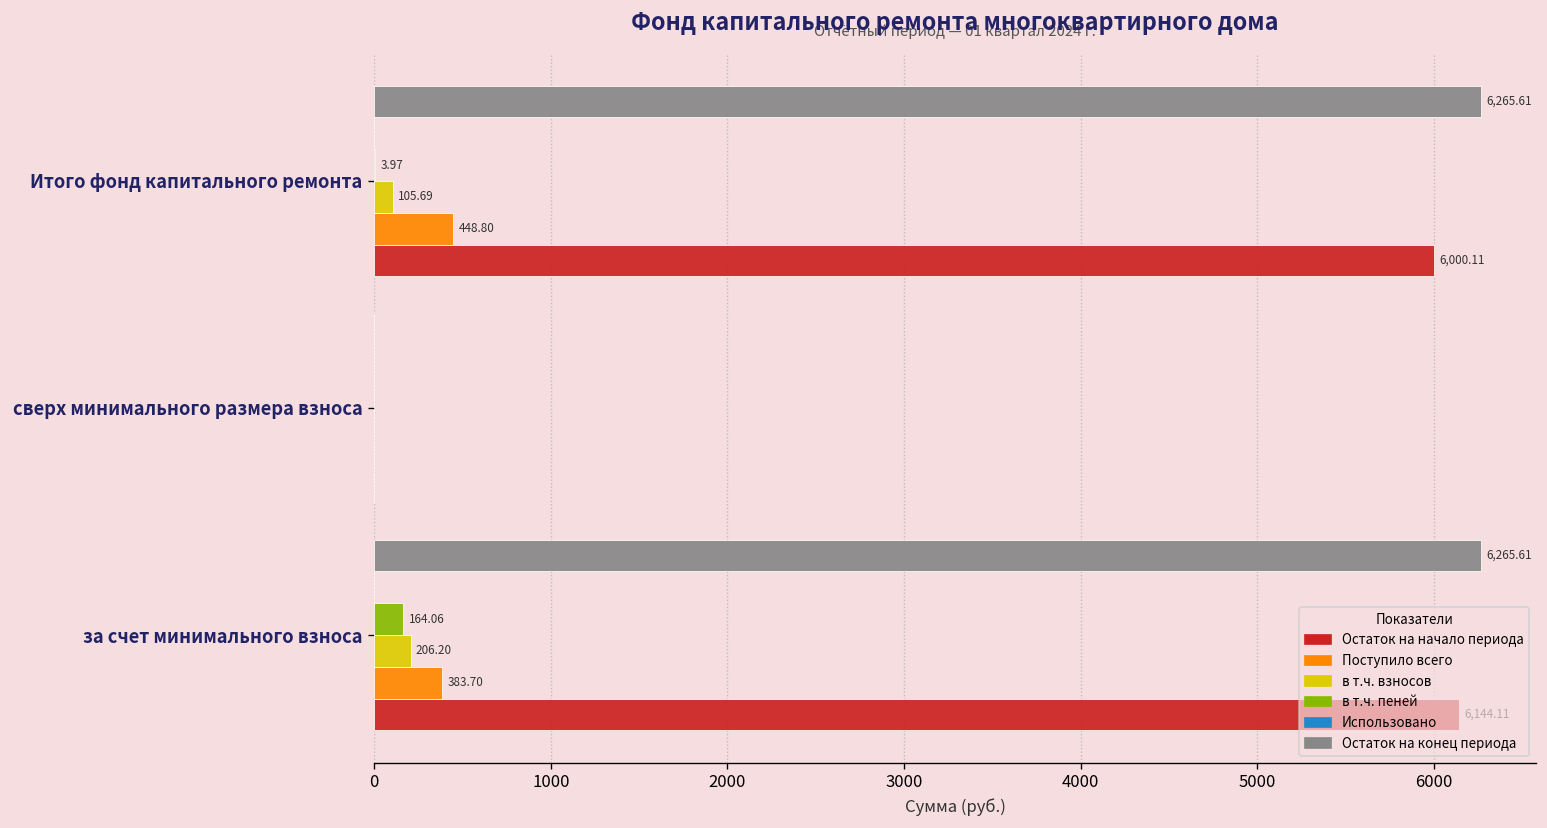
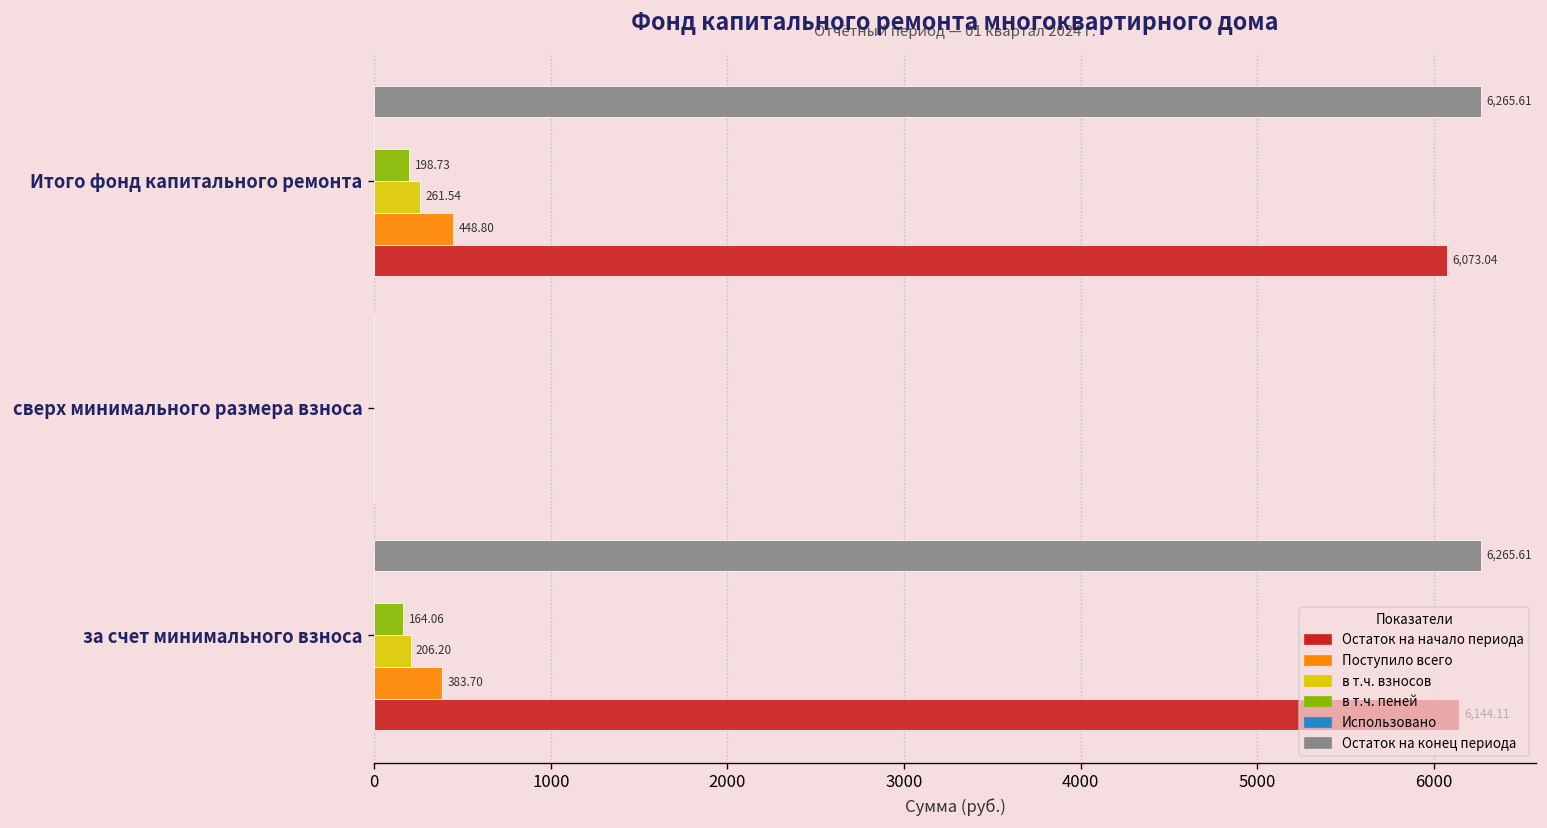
  {
    "Остаток на начало периода": {
-     "Итого фонд капитального ремонта": "6,000.11"
+     "Итого фонд капитального ремонта": "6,073.04"
    },
    "Поступило всего": {
      "Итого фонд капитального ремонта": "448.80",
      "за счет минимального взноса": "383.70"
    },
    "в т.ч. взносов": {
-     "Итого фонд капитального ремонта": "105.69",
+     "Итого фонд капитального ремонта": "261.54",
      "за счет минимального взноса": "206.20"
    },
    "в т.ч. пеней": {
-     "Итого фонд капитального ремонта": "3.97",
+     "Итого фонд капитального ремонта": "198.73",
      "за счет минимального взноса": "164.06"
    },
    "Использовано": {
      "Итого фонд капитального ремонта": "0",
      "сверх минимального размера взноса": "0",
      "за счет минимального взноса": "0"
    },
    "Остаток на конец периода": {
      "Итого фонд капитального ремонта": "6,265.61",
      "за счет минимального взноса": "6,265.61"
    }
  }
